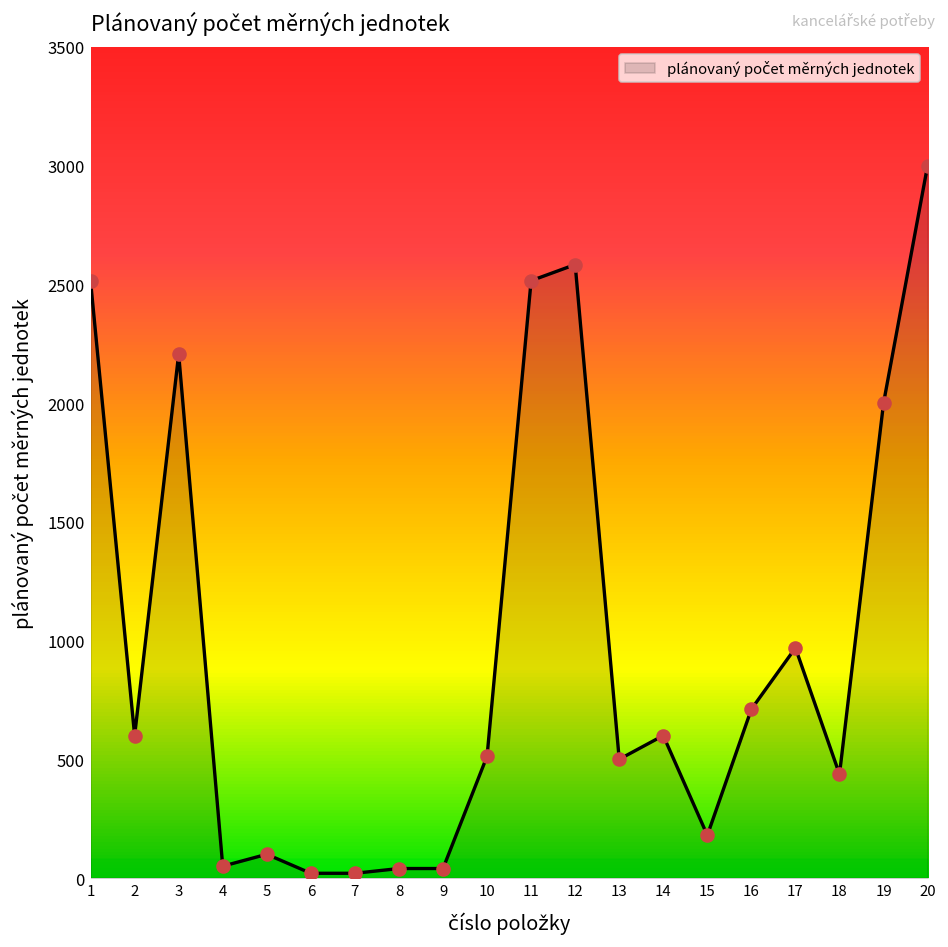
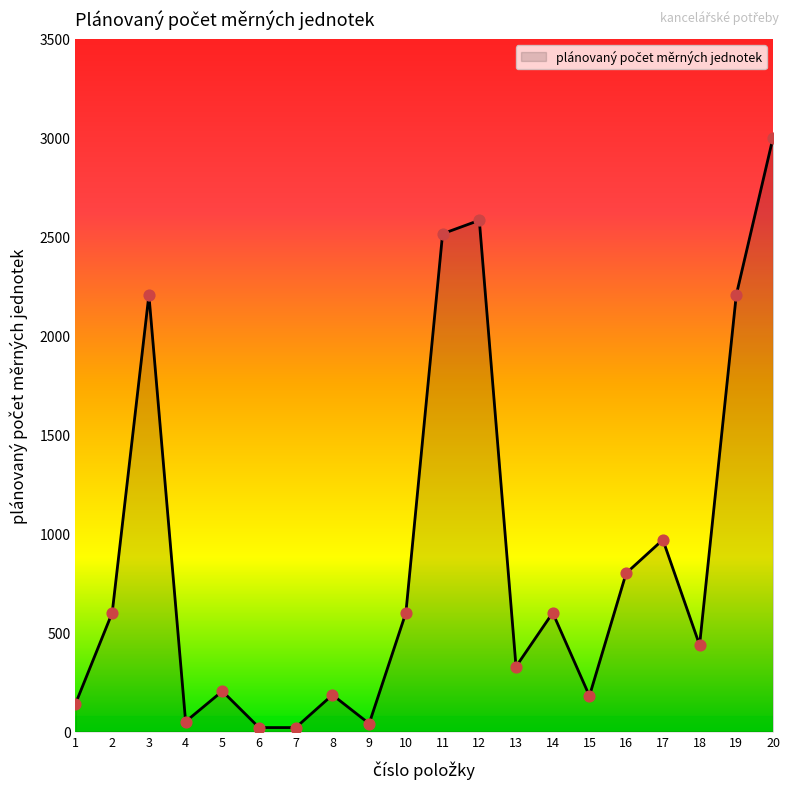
  {
-   "1": 2510,
+   "1": 140,
    "2": 600,
    "3": 2210,
    "4": 50,
-   "5": 100,
+   "5": 200,
    "6": 20,
    "7": 20,
-   "8": 40,
+   "8": 190,
    "9": 40,
-   "10": 510,
+   "10": 600,
    "11": 2520,
    "12": 2580,
-   "13": 500,
+   "13": 330,
    "14": 600,
    "15": 180,
-   "16": 710,
+   "16": 800,
    "17": 970,
    "18": 440,
-   "19": 2000,
+   "19": 2210,
    "20": 3000
  }
